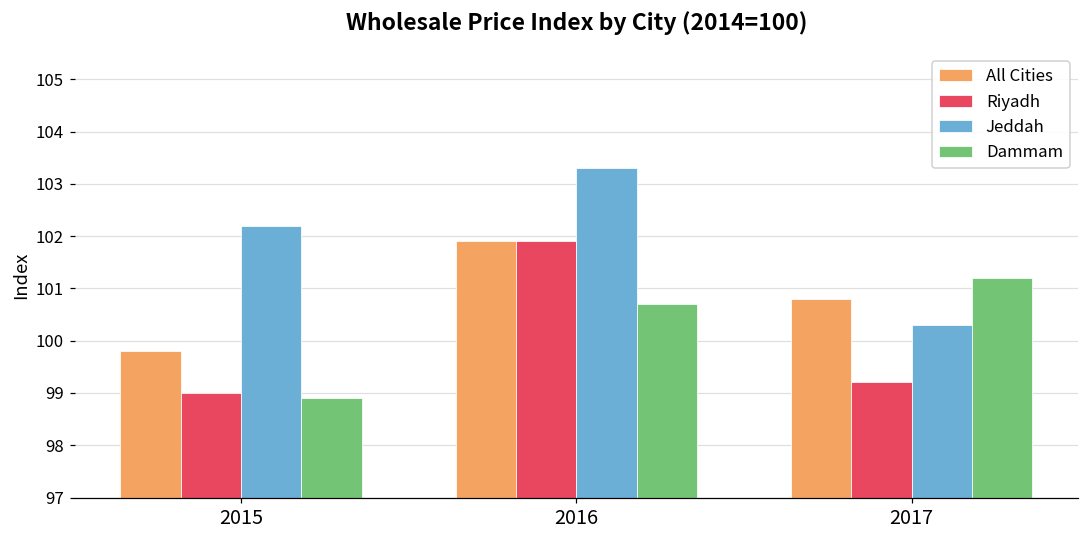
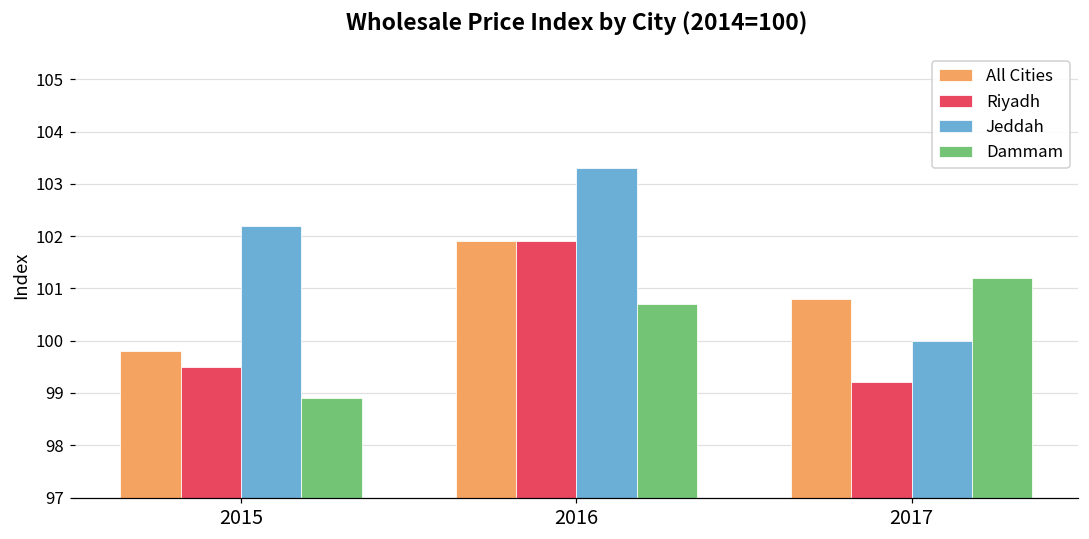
  {
    "All Cities": {
      "2015": 99.8,
      "2016": 101.9,
      "2017": 100.8
    },
    "Riyadh": {
-     "2015": 99.0,
+     "2015": 99.5,
      "2016": 101.9,
      "2017": 99.2
    },
    "Jeddah": {
      "2015": 102.2,
      "2016": 103.3,
-     "2017": 100.3
+     "2017": 100.0
    },
    "Dammam": {
      "2015": 98.9,
      "2016": 100.7,
      "2017": 101.2
    }
  }
